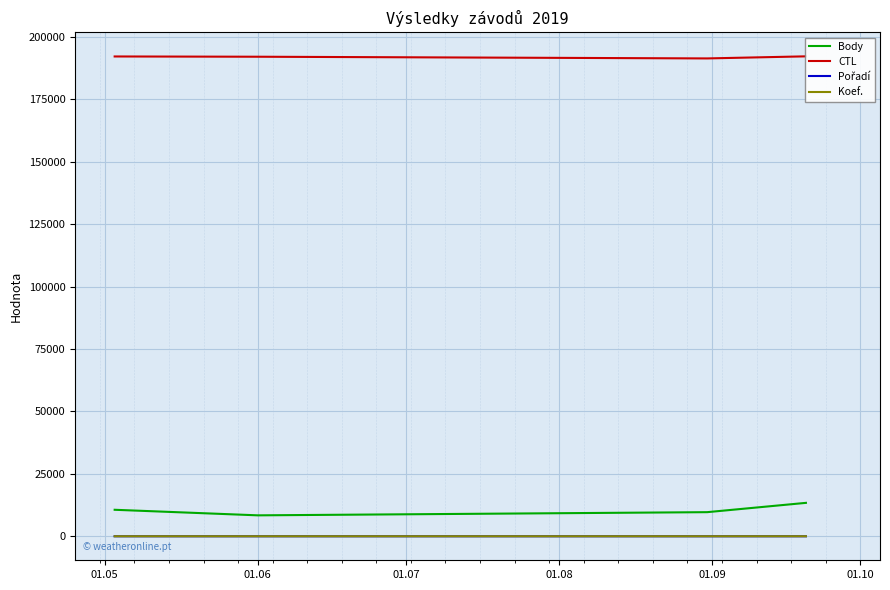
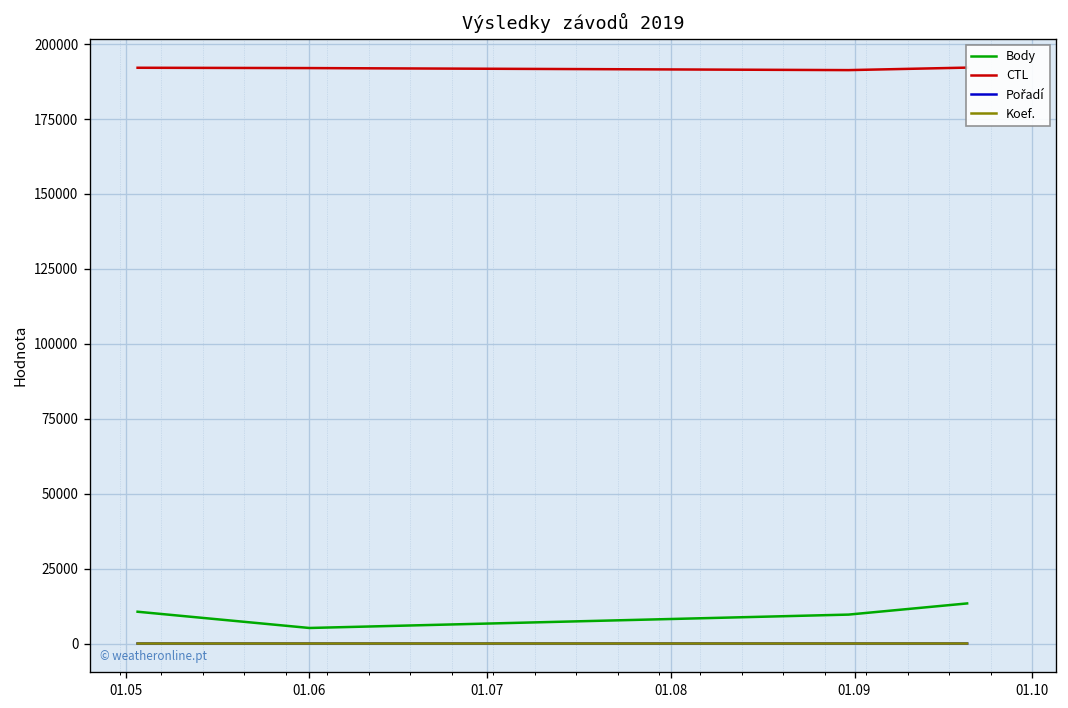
  {
    "Body": {
-     "01.06": 8000
+     "01.06": 5000
    },
    "CTL": {
      "01.06": 192000
    },
    "Koef.": {
      "01.06": 0
    }
  }
